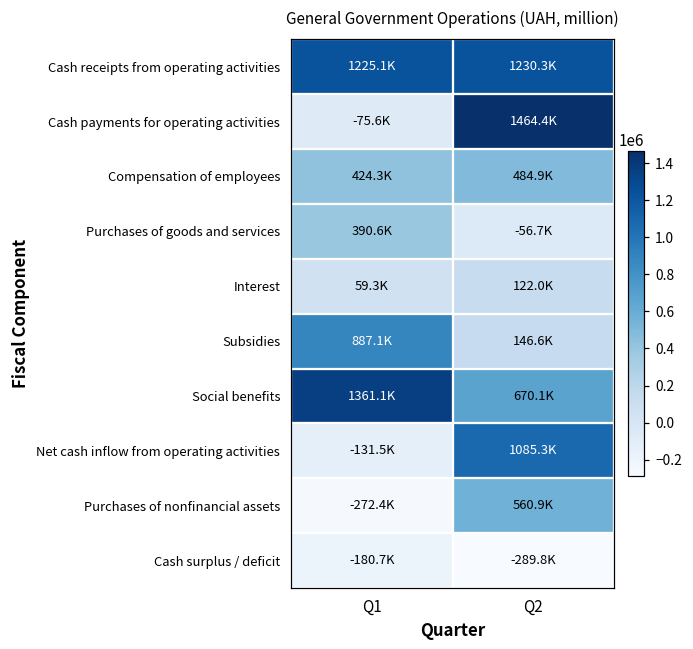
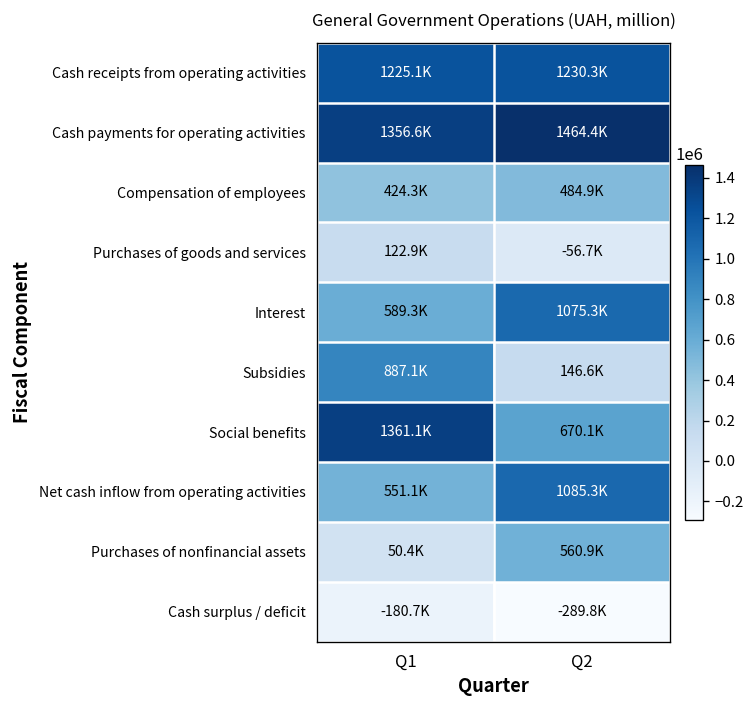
  {
    "Cash receipts from operating activities": {
      "Q1": "1225.1K",
      "Q2": "1230.3K"
    },
    "Cash payments for operating activities": {
-     "Q1": "-75.6K",
+     "Q1": "1356.6K",
      "Q2": "1464.4K"
    },
    "Compensation of employees": {
      "Q1": "424.3K",
      "Q2": "484.9K"
    },
    "Purchases of goods and services": {
-     "Q1": "390.6K",
+     "Q1": "122.9K",
      "Q2": "-56.7K"
    },
    "Interest": {
-     "Q1": "59.3K",
-     "Q2": "122.0K"
+     "Q1": "589.3K",
+     "Q2": "1075.3K"
    },
    "Subsidies": {
      "Q1": "887.1K",
      "Q2": "146.6K"
    },
    "Social benefits": {
      "Q1": "1361.1K",
      "Q2": "670.1K"
    },
    "Net cash inflow from operating activities": {
-     "Q1": "-131.5K",
+     "Q1": "551.1K",
      "Q2": "1085.3K"
    },
    "Purchases of nonfinancial assets": {
-     "Q1": "-272.4K",
+     "Q1": "50.4K",
      "Q2": "560.9K"
    },
    "Cash surplus / deficit": {
      "Q1": "-180.7K",
      "Q2": "-289.8K"
    }
  }
